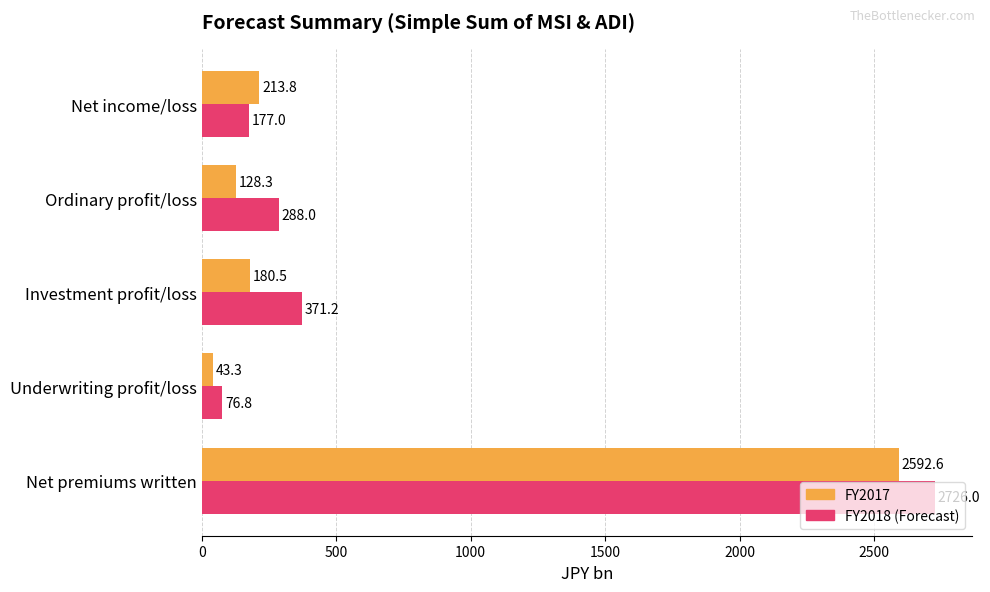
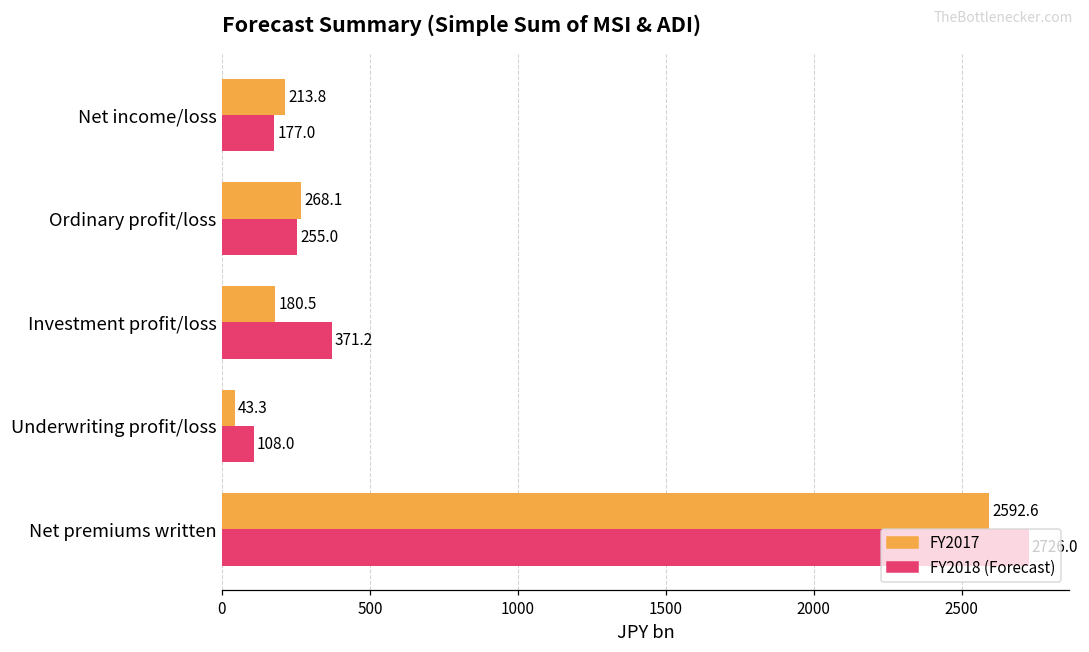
  {
    "FY2017": {
      "Net income/loss": 213.8,
-     "Ordinary profit/loss": 128.3,
+     "Ordinary profit/loss": 268.1,
      "Investment profit/loss": 180.5,
      "Underwriting profit/loss": 43.3,
      "Net premiums written": 2592.6
    },
    "FY2018 (Forecast)": {
      "Net income/loss": 177.0,
-     "Ordinary profit/loss": 288.0,
+     "Ordinary profit/loss": 255.0,
      "Investment profit/loss": 371.2,
-     "Underwriting profit/loss": 76.8
+     "Underwriting profit/loss": 108.0
    }
  }
